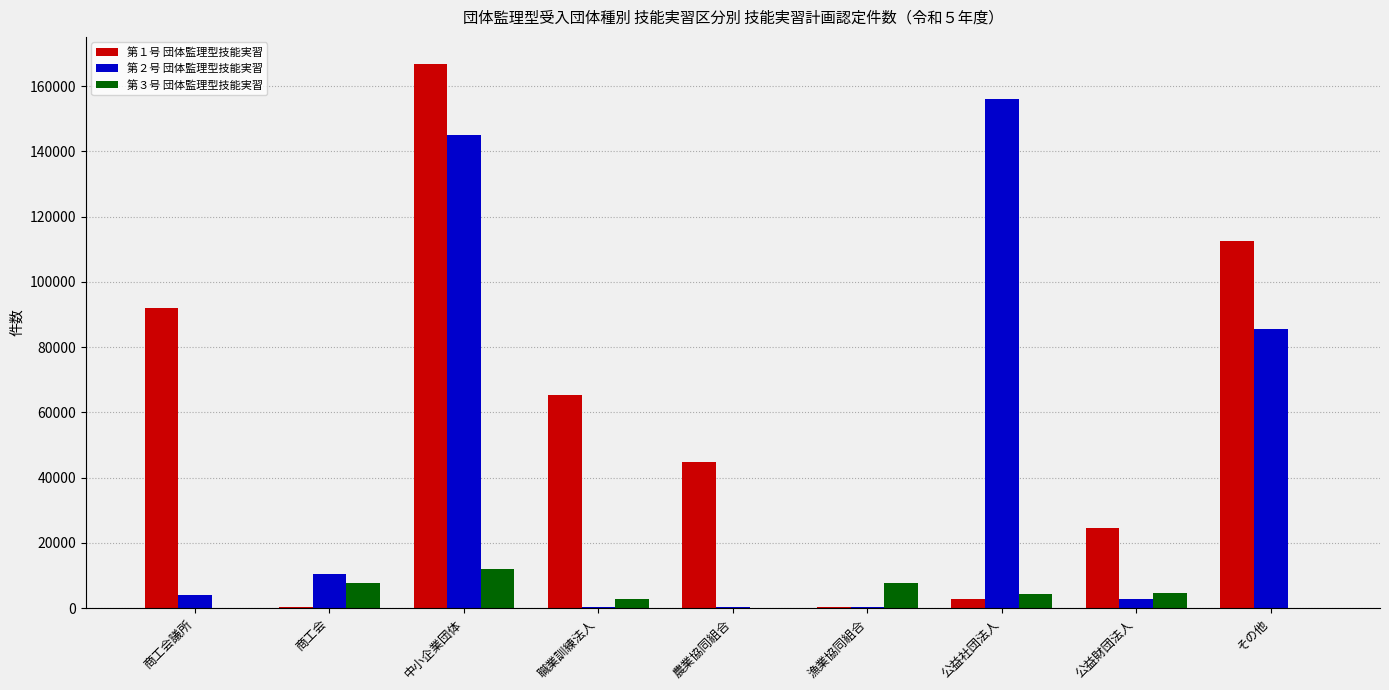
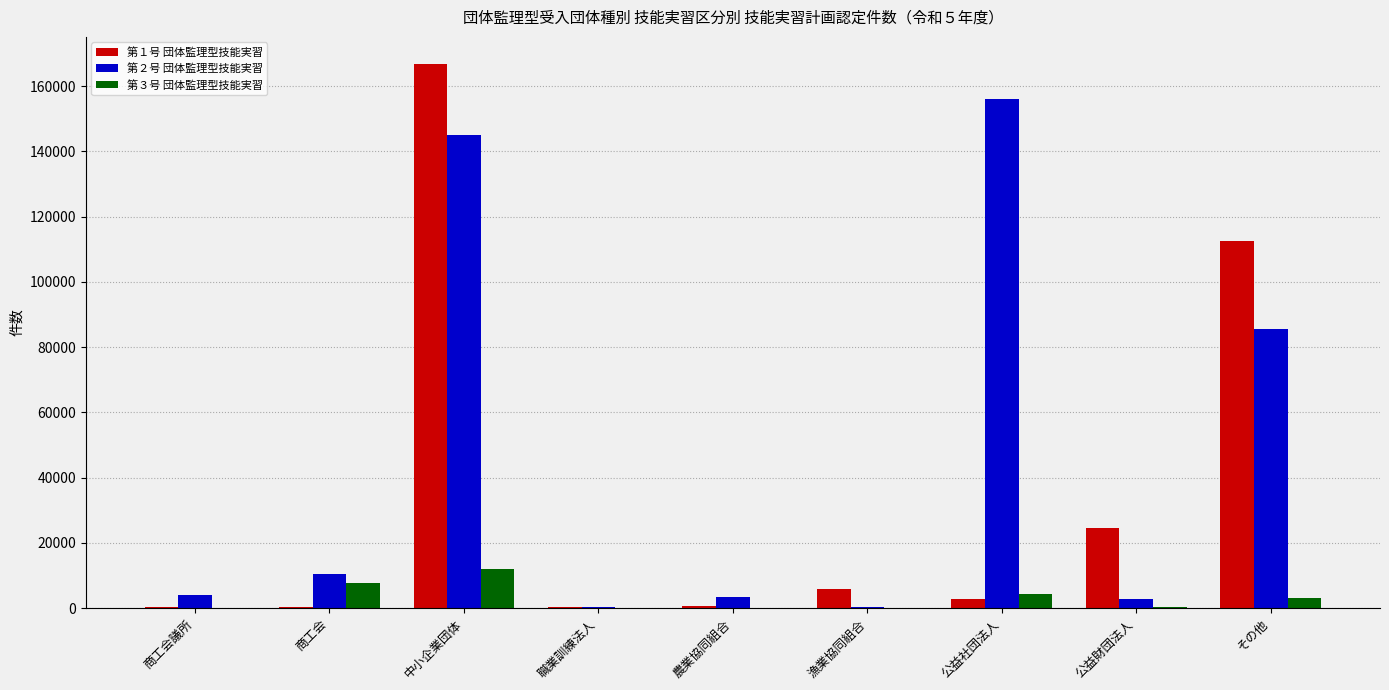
  {
    "第１号 団体監理型技能実習": {
-     "商工会議所": 92000,
+     "商工会議所": 0,
      "中小企業団体": 167000,
-     "職業訓練法人": 65000,
-     "農業協同組合": 45000,
-     "漁業協同組合": 0,
+     "職業訓練法人": 0,
+     "農業協同組合": 0,
+     "漁業協同組合": 6000,
      "公益社団法人": 3000,
      "公益財団法人": 25000,
      "その他": 112000
    },
    "第２号 団体監理型技能実習": {
      "商工会議所": 4000,
      "商工会": 11000,
      "中小企業団体": 145000,
-     "農業協同組合": 0,
+     "農業協同組合": 3000,
      "公益社団法人": 156000,
      "公益財団法人": 3000,
      "その他": 86000
    },
    "第３号 団体監理型技能実習": {
      "商工会": 8000,
      "中小企業団体": 12000,
-     "職業訓練法人": 3000,
-     "漁業協同組合": 8000,
+     "職業訓練法人": 0,
+     "漁業協同組合": 0,
      "公益社団法人": 4000,
-     "公益財団法人": 5000,
-     "その他": 0
+     "公益財団法人": 0,
+     "その他": 3000
    }
  }
